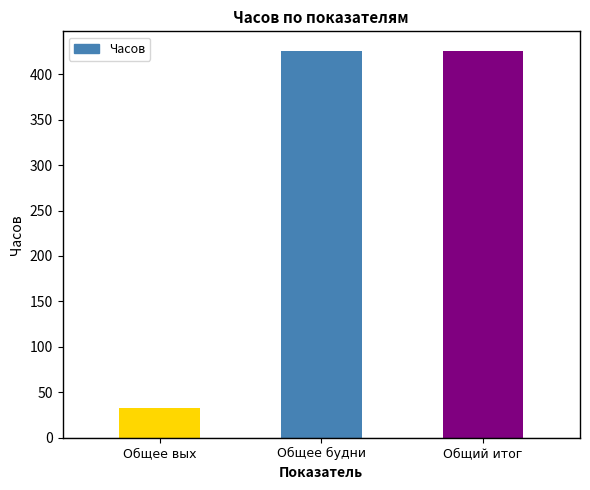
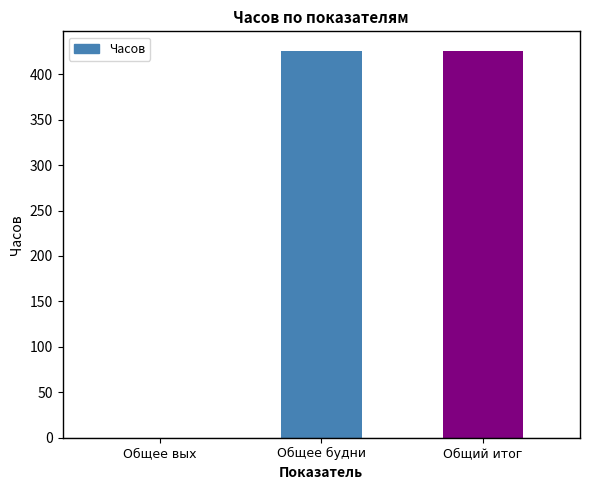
  {
-   "Общее вых": 30,
+   "Общее вых": 0,
    "Общее будни": 430,
    "Общий итог": 430
  }
